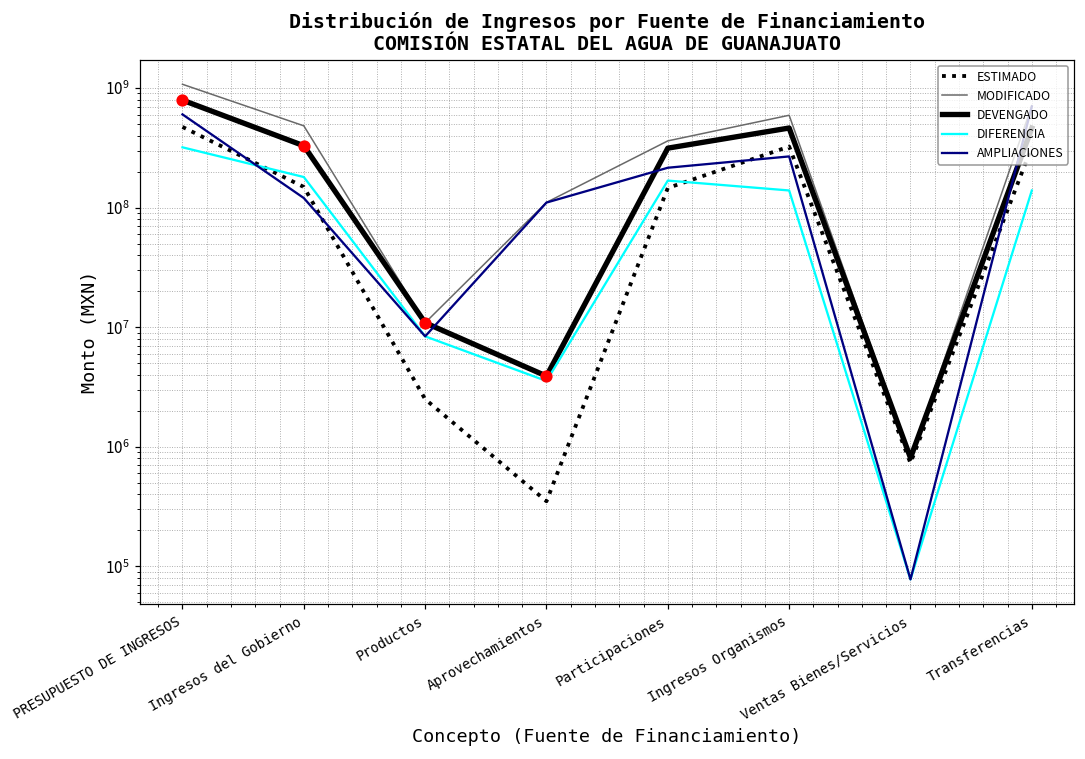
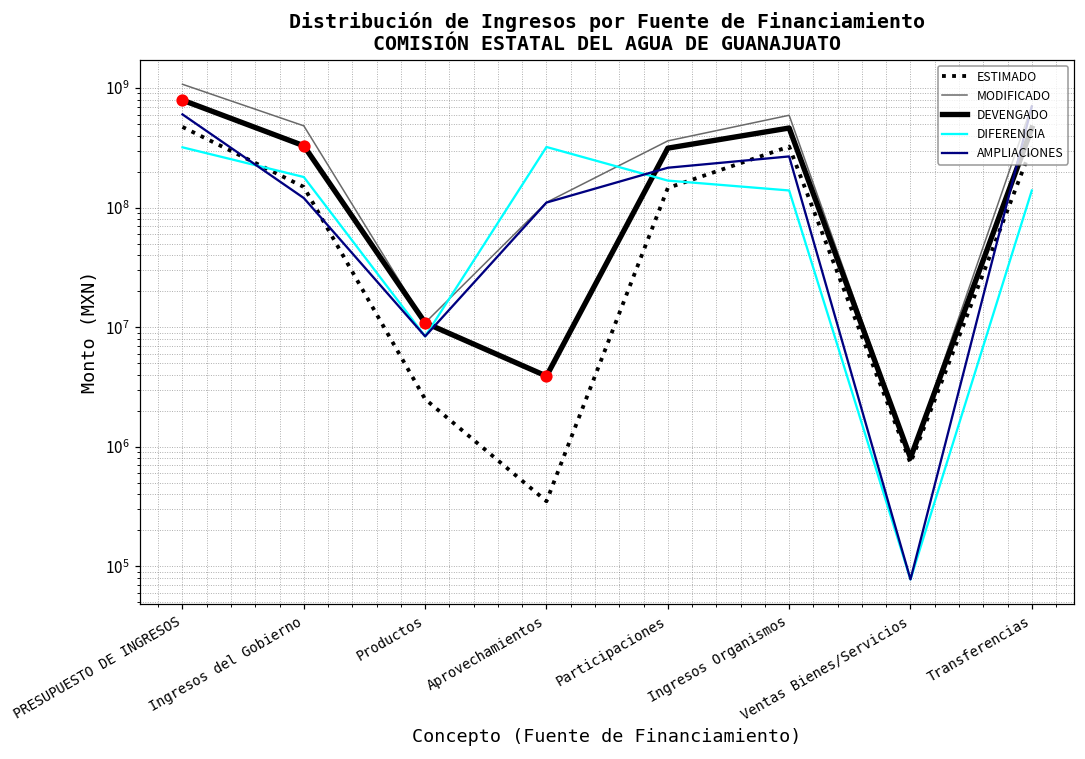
  {
    "MODIFICADO": {
      "PRESUPUESTO DE INGRESOS": 1100000000,
      "Ingresos del Gobierno": 500000000,
      "Participaciones": 360000000,
      "Ingresos Organismos": 600000000
    },
    "DIFERENCIA": {
      "PRESUPUESTO DE INGRESOS": 320000000,
      "Ingresos del Gobierno": 180000000,
-     "Aprovechamientos": 3500000,
+     "Aprovechamientos": 320000000,
      "Participaciones": 170000000,
      "Ingresos Organismos": 140000000,
      "Transferencias": 140000000
    },
    "AMPLIACIONES": {
      "PRESUPUESTO DE INGRESOS": 600000000,
      "Ingresos del Gobierno": 120000000,
      "Participaciones": 220000000,
      "Ingresos Organismos": 270000000
    }
  }
